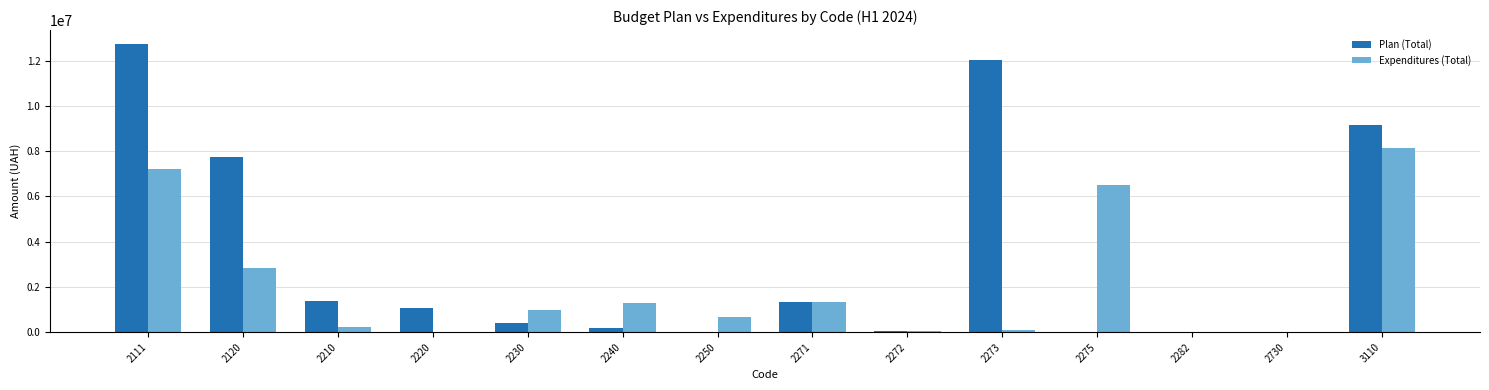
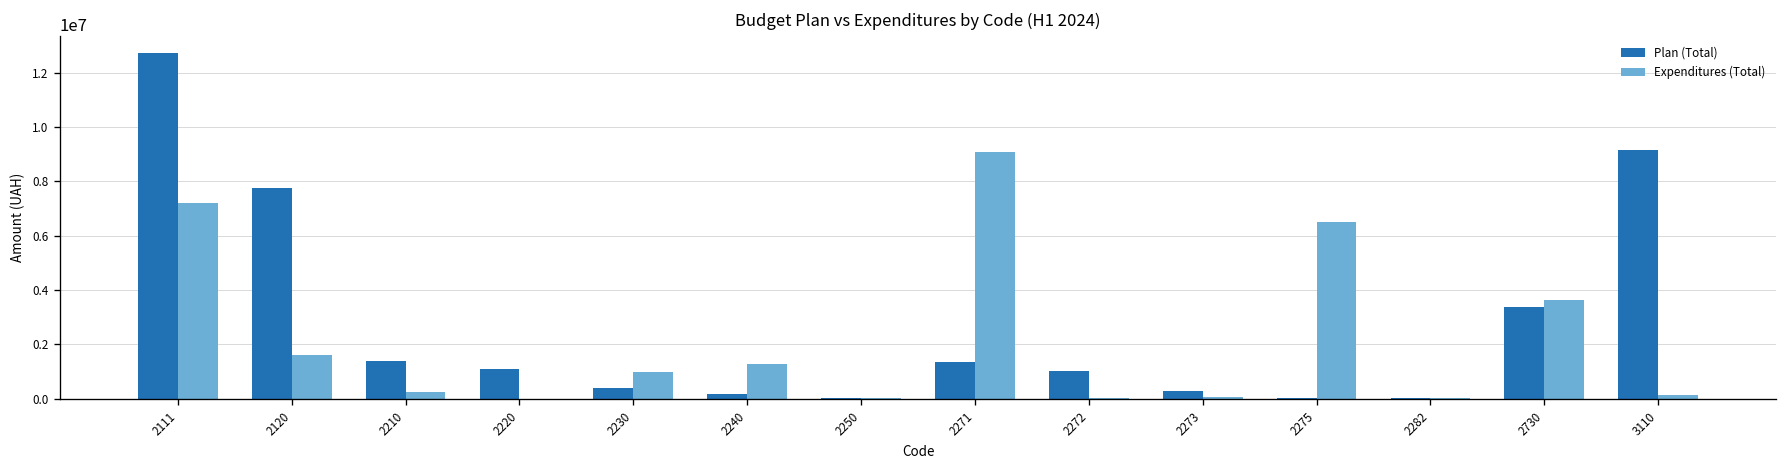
  {
    "Plan (Total)": {
      "2111": 12700000,
      "2120": 7700000,
      "2210": 1400000,
      "2220": 1100000,
      "2230": 400000,
      "2240": 200000,
      "2271": 1300000,
-     "2272": 100000,
-     "2273": 12000000,
-     "2730": 0,
+     "2272": 1000000,
+     "2273": 300000,
+     "2730": 3400000,
      "3110": 9100000
    },
    "Expenditures (Total)": {
      "2111": 7200000,
-     "2120": 2800000,
+     "2120": 1600000,
      "2210": 200000,
      "2220": 0,
      "2230": 1000000,
      "2240": 1300000,
-     "2250": 700000,
-     "2271": 1300000,
+     "2250": 0,
+     "2271": 9100000,
      "2275": 6500000,
-     "2730": 0,
-     "3110": 8100000
+     "2730": 3600000,
+     "3110": 100000
    }
  }
